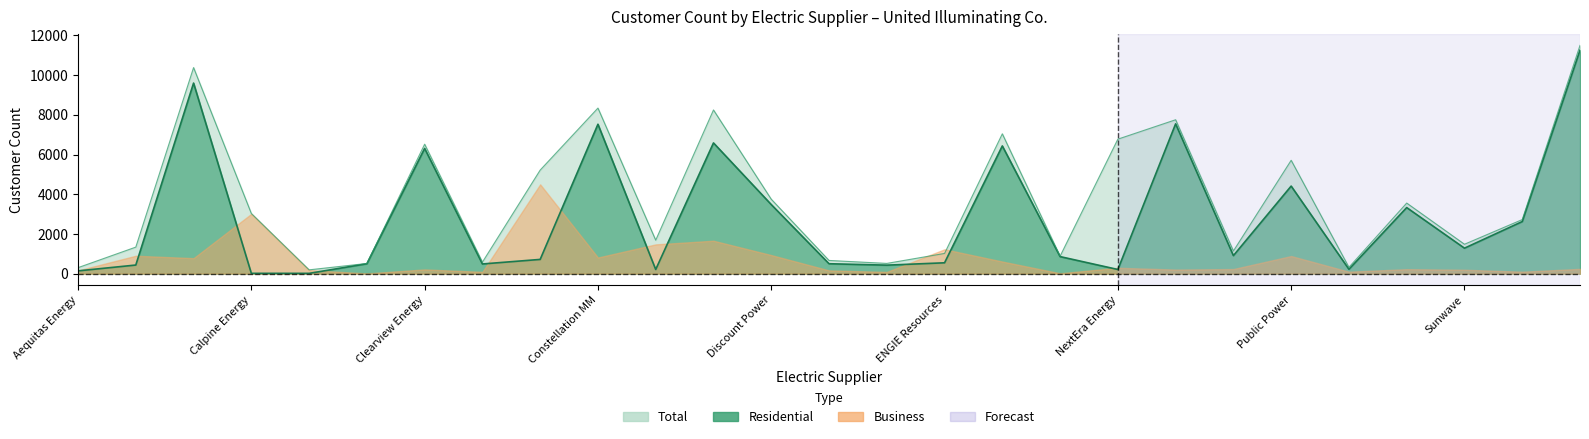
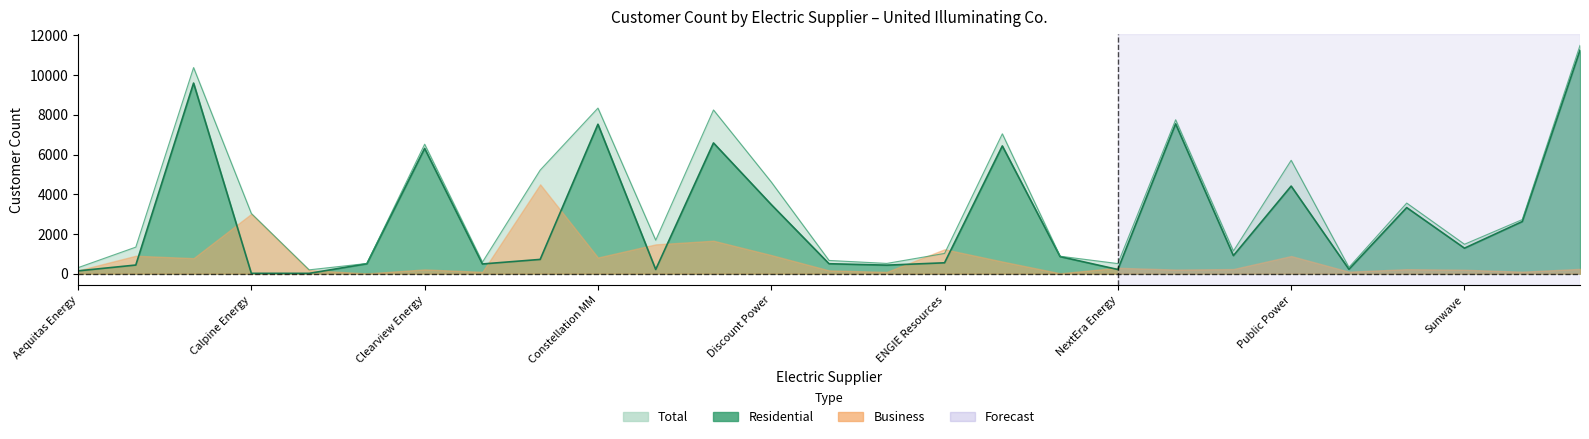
  {
    "Total": {
      "Aequitas Energy": 300,
      "Clearview Energy": 6500,
      "Constellation MM": 8300,
-     "Discount Power": 3800,
+     "Discount Power": 4600,
      "ENGIE Resources": 1000,
-     "NextEra Energy": 6800,
+     "NextEra Energy": 500,
      "Public Power": 5700,
      "Sunwave": 1500
    },
    "Residential": {
      "Calpine Energy": 0,
      "Clearview Energy": 6300,
      "Constellation MM": 7500,
      "Discount Power": 3500,
      "ENGIE Resources": 500,
      "Public Power": 4400,
      "Sunwave": 1300
    },
    "Business": {
      "Clearview Energy": 200,
      "Constellation MM": 800,
      "Discount Power": 900,
      "ENGIE Resources": 1200,
      "Public Power": 900,
      "Sunwave": 200
    }
  }
